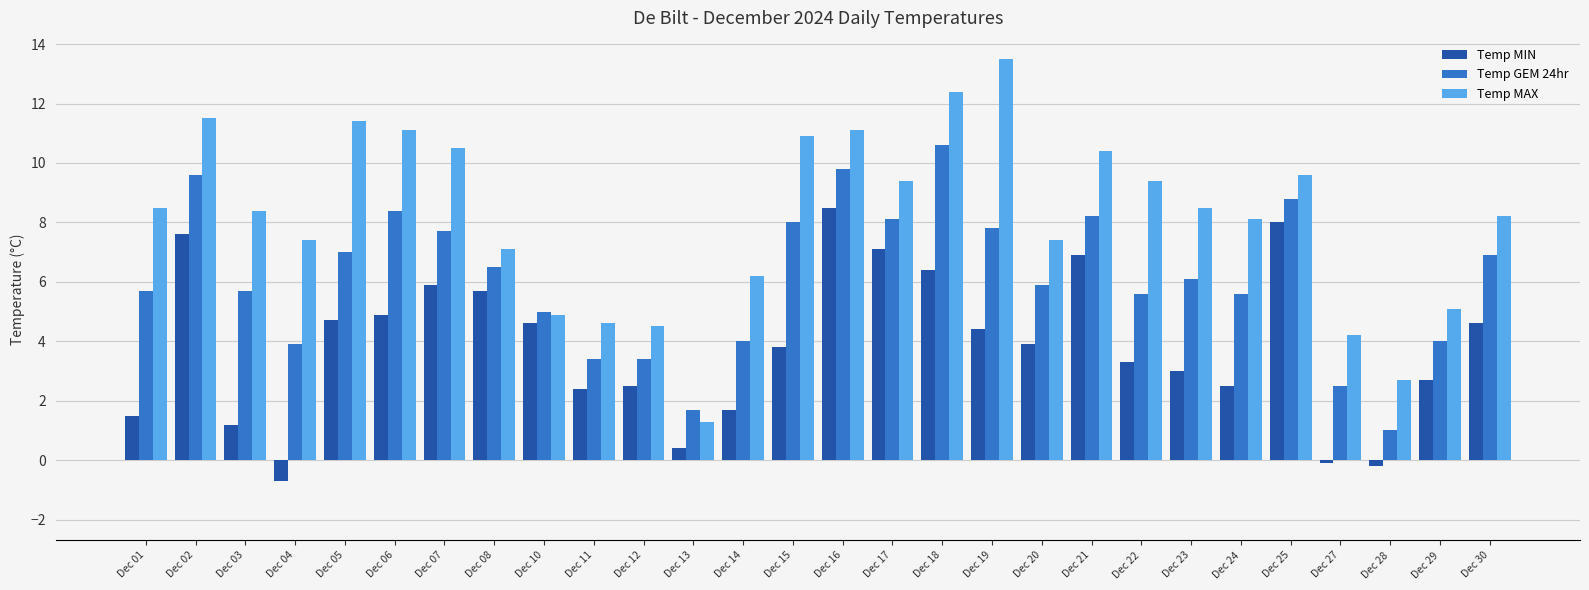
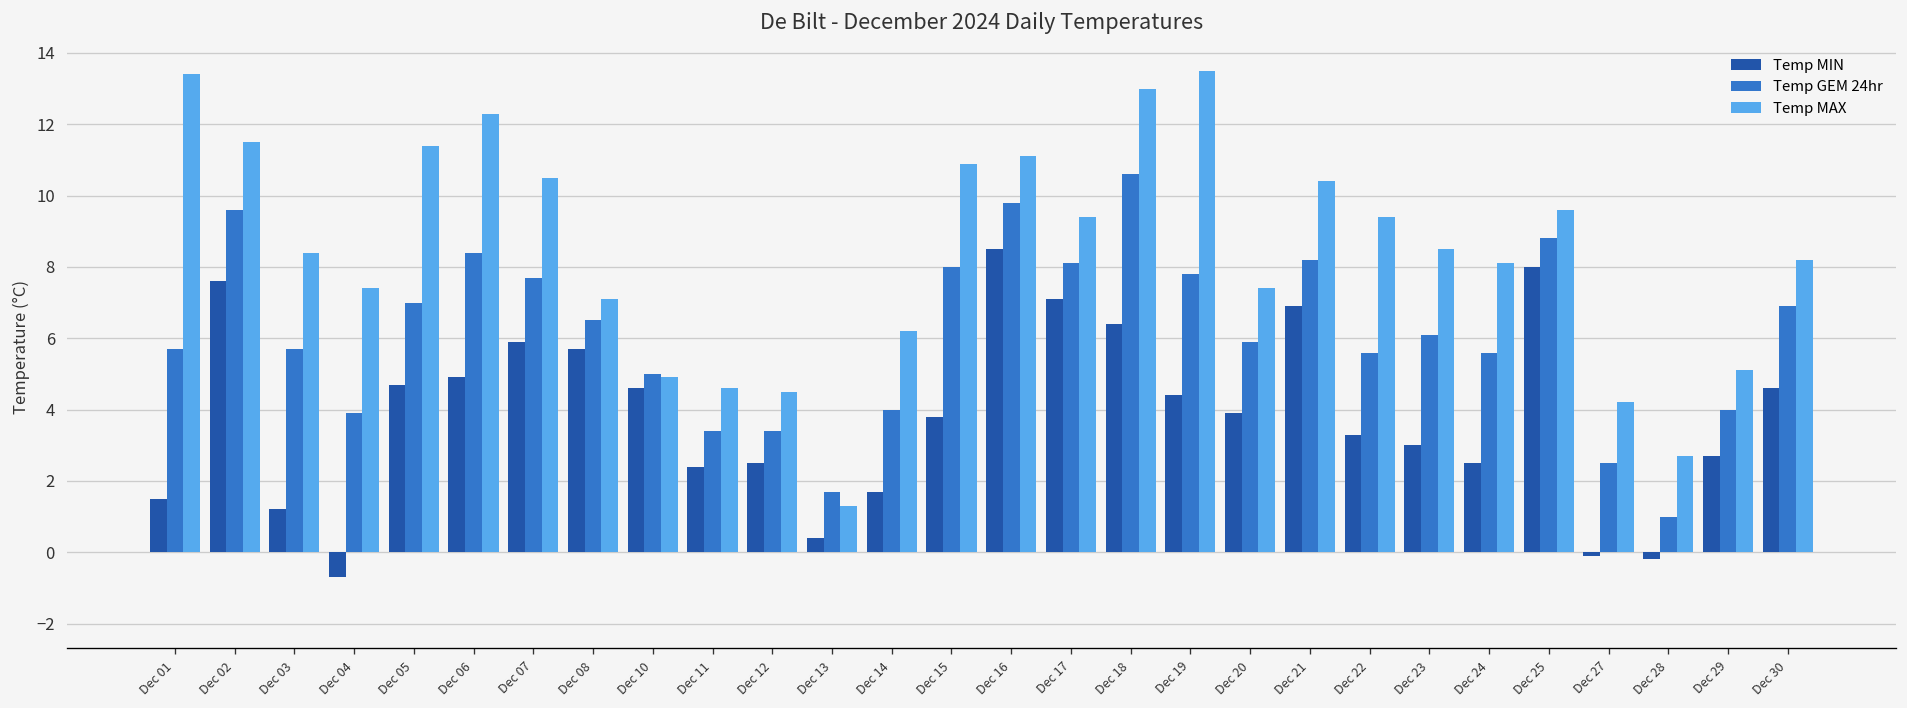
  {
    "Temp MAX": {
-     "Dec 01": 8.5,
+     "Dec 01": 13.4,
      "Dec 02": 11.5,
      "Dec 03": 8.4,
      "Dec 04": 7.4,
      "Dec 05": 11.4,
-     "Dec 06": 11.1,
+     "Dec 06": 12.3,
      "Dec 07": 10.5,
      "Dec 08": 7.1,
      "Dec 10": 4.9,
      "Dec 11": 4.6,
      "Dec 12": 4.5,
      "Dec 13": 1.3,
      "Dec 14": 6.2,
      "Dec 15": 10.9,
      "Dec 16": 11.1,
      "Dec 17": 9.4,
-     "Dec 18": 12.4,
+     "Dec 18": 13.0,
      "Dec 19": 13.5,
      "Dec 20": 7.4,
      "Dec 21": 10.4,
      "Dec 22": 9.4,
      "Dec 23": 8.5,
      "Dec 24": 8.1,
      "Dec 25": 9.6,
      "Dec 27": 4.2,
      "Dec 28": 2.7,
      "Dec 29": 5.1,
      "Dec 30": 8.2
    }
  }
